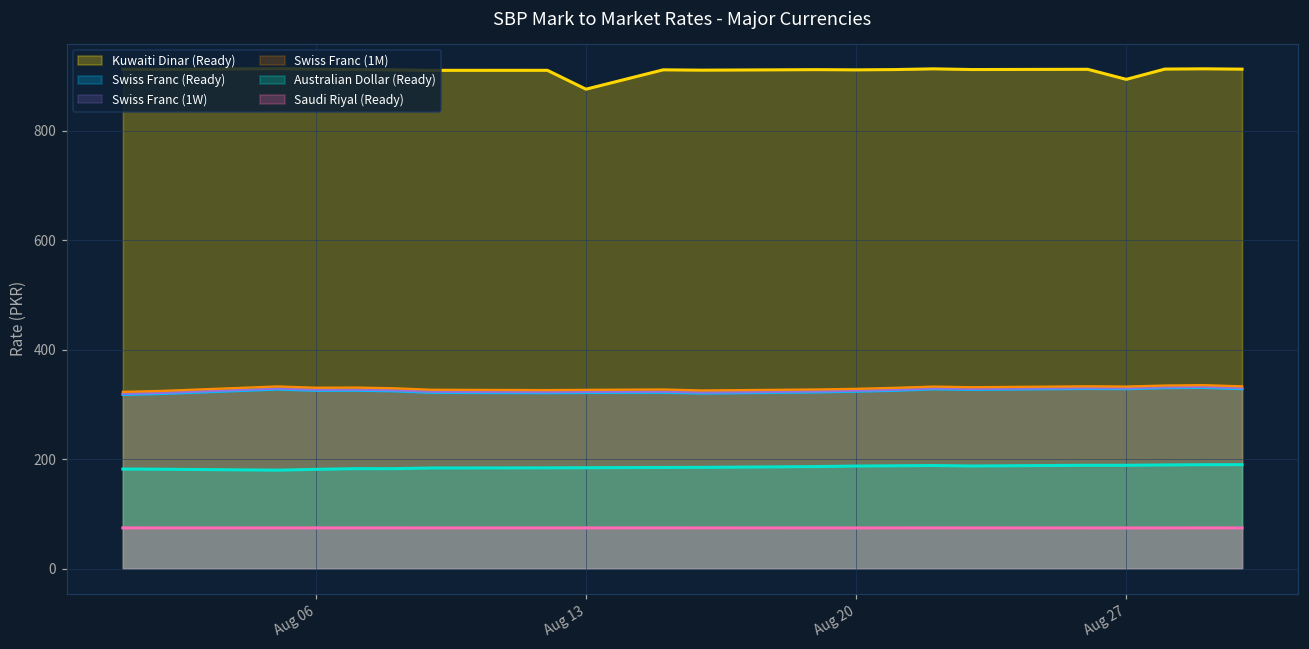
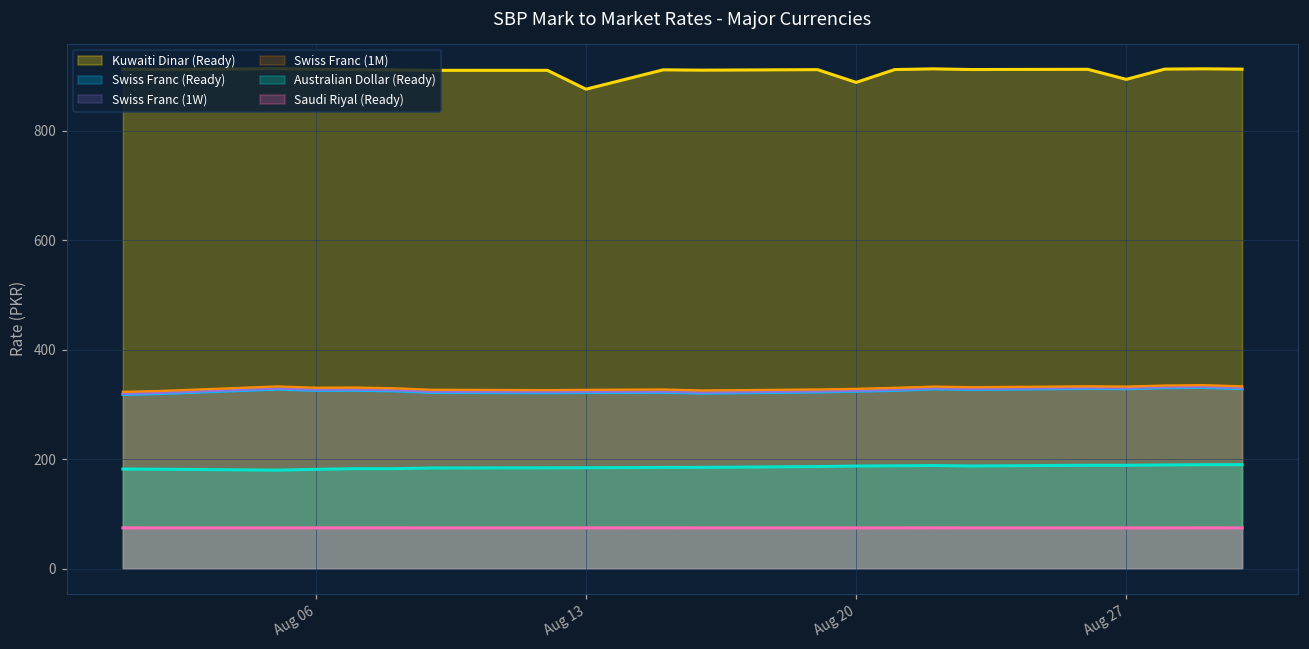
  {
    "Kuwaiti Dinar (Ready)": {
      "Aug 13": 880,
-     "Aug 20": 910,
+     "Aug 20": 890,
      "Aug 27": 890
    }
  }
